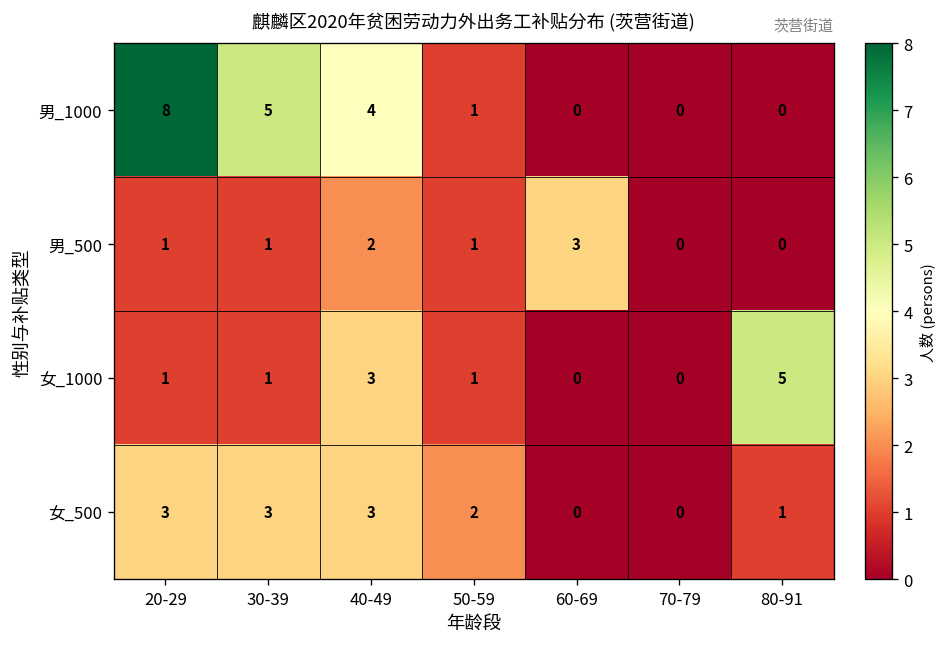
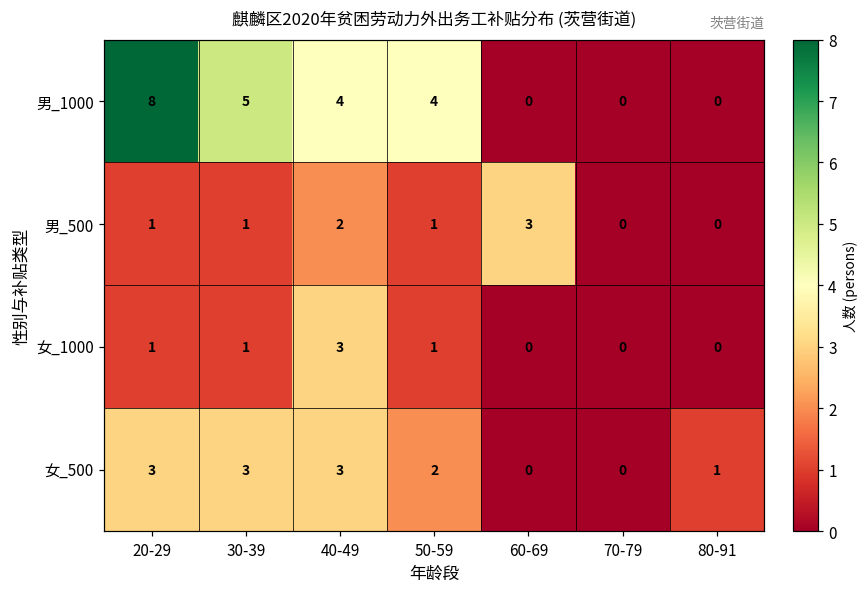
  {
    "男_1000": {
      "20-29": 8,
      "30-39": 5,
      "40-49": 4,
-     "50-59": 1,
+     "50-59": 4,
      "60-69": 0,
      "70-79": 0,
      "80-91": 0
    },
    "男_500": {
      "20-29": 1,
      "30-39": 1,
      "40-49": 2,
      "50-59": 1,
      "60-69": 3,
      "70-79": 0,
      "80-91": 0
    },
    "女_1000": {
      "20-29": 1,
      "30-39": 1,
      "40-49": 3,
      "50-59": 1,
      "60-69": 0,
      "70-79": 0,
-     "80-91": 5
+     "80-91": 0
    },
    "女_500": {
      "20-29": 3,
      "30-39": 3,
      "40-49": 3,
      "50-59": 2,
      "60-69": 0,
      "70-79": 0,
      "80-91": 1
    }
  }
